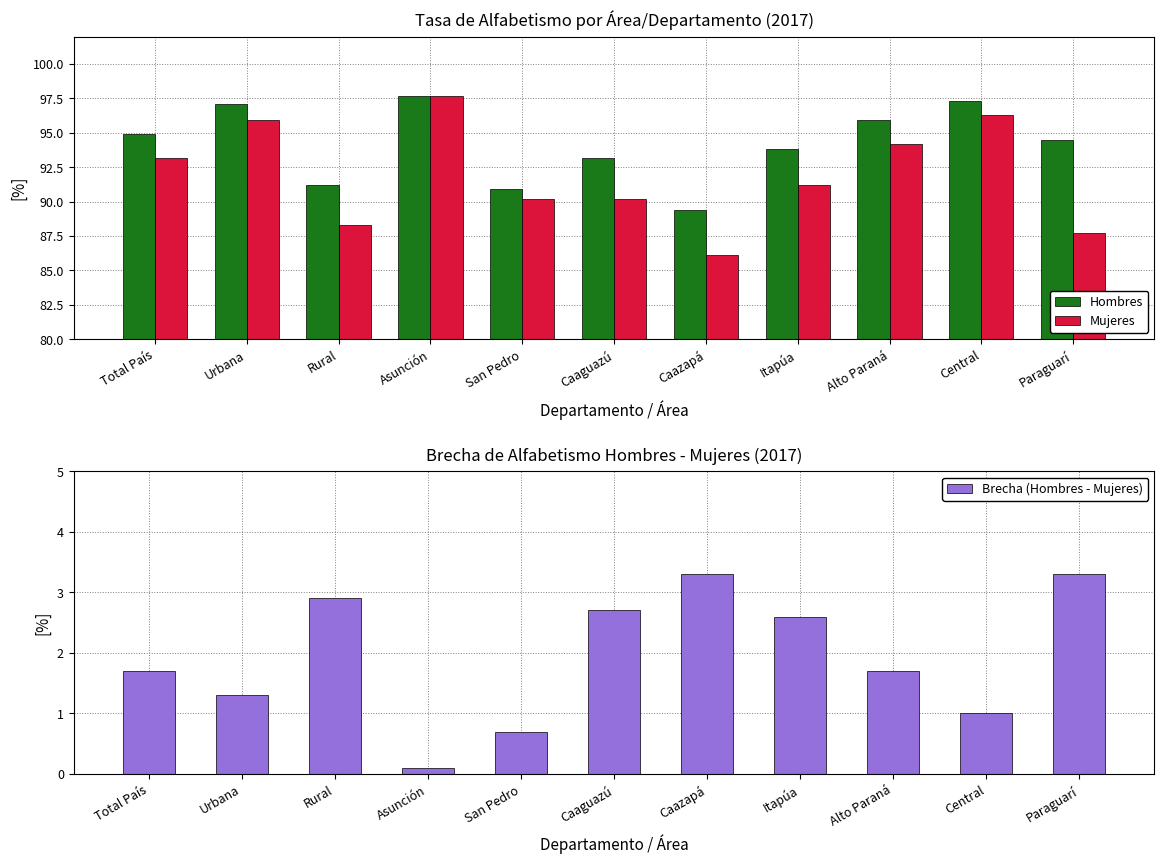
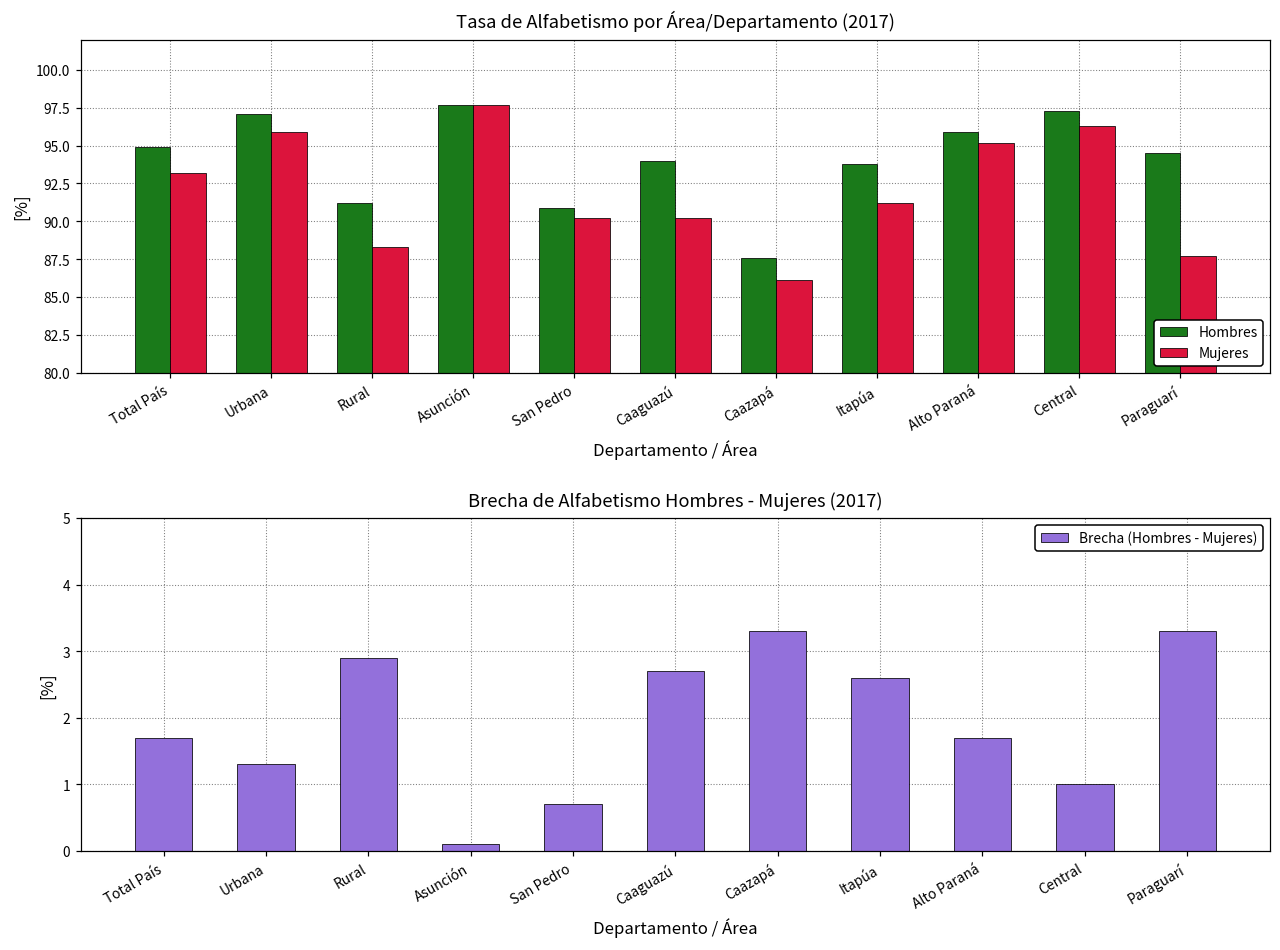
  {
    "Tasa de Alfabetismo por Área/Departamento (2017)": {
      "Hombres": {
        "Total País": 94.9,
        "Urbana": 97.1,
        "Rural": 91.2,
        "Asunción": 97.7,
        "San Pedro": 90.9,
-       "Caaguazú": 93.2,
-       "Caazapá": 89.4,
+       "Caaguazú": 94.0,
+       "Caazapá": 87.6,
        "Itapúa": 93.8,
        "Alto Paraná": 95.9,
        "Central": 97.3,
        "Paraguarí": 94.5
      },
      "Mujeres": {
        "Total País": 93.2,
        "Urbana": 95.9,
        "Rural": 88.3,
        "Asunción": 97.7,
        "San Pedro": 90.2,
        "Caaguazú": 90.2,
        "Caazapá": 86.1,
        "Itapúa": 91.2,
-       "Alto Paraná": 94.2,
+       "Alto Paraná": 95.2,
        "Central": 96.3,
        "Paraguarí": 87.7
      }
    },
    "Brecha de Alfabetismo Hombres - Mujeres (2017)": {
      "Total País": 1.7,
      "Urbana": 1.3,
      "Rural": 2.9,
      "Asunción": 0.1,
      "San Pedro": 0.7,
      "Caaguazú": 2.7,
      "Caazapá": 3.3,
      "Itapúa": 2.6,
      "Alto Paraná": 1.7,
      "Central": 1.0,
      "Paraguarí": 3.3
    }
  }
